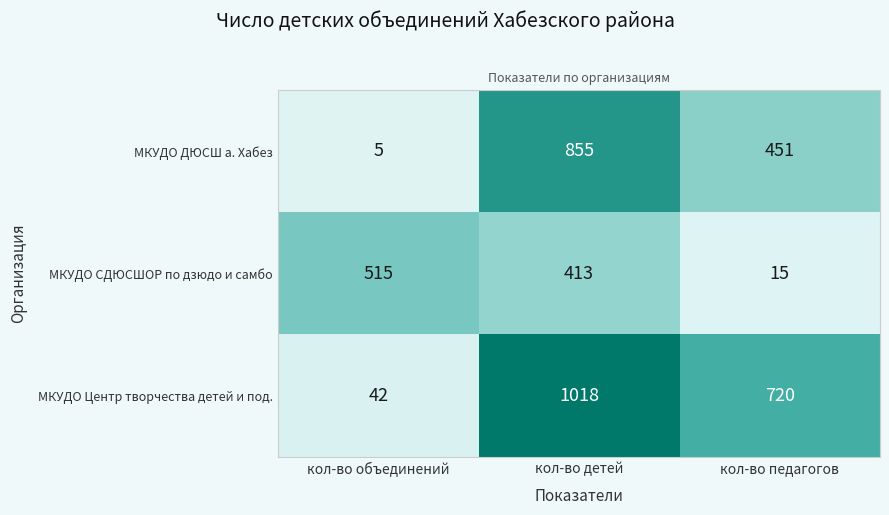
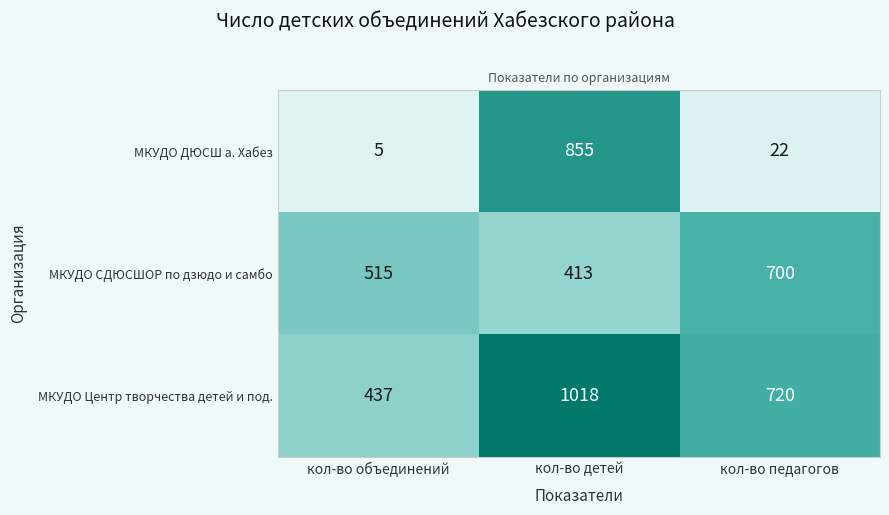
  {
    "МКУДО ДЮСШ а. Хабез": {
      "кол-во объединений": 5,
      "кол-во детей": 855,
-     "кол-во педагогов": 451
+     "кол-во педагогов": 22
    },
    "МКУДО СДЮСШОР по дзюдо и самбо": {
      "кол-во объединений": 515,
      "кол-во детей": 413,
-     "кол-во педагогов": 15
+     "кол-во педагогов": 700
    },
    "МКУДО Центр творчества детей и под.": {
-     "кол-во объединений": 42,
+     "кол-во объединений": 437,
      "кол-во детей": 1018,
      "кол-во педагогов": 720
    }
  }
